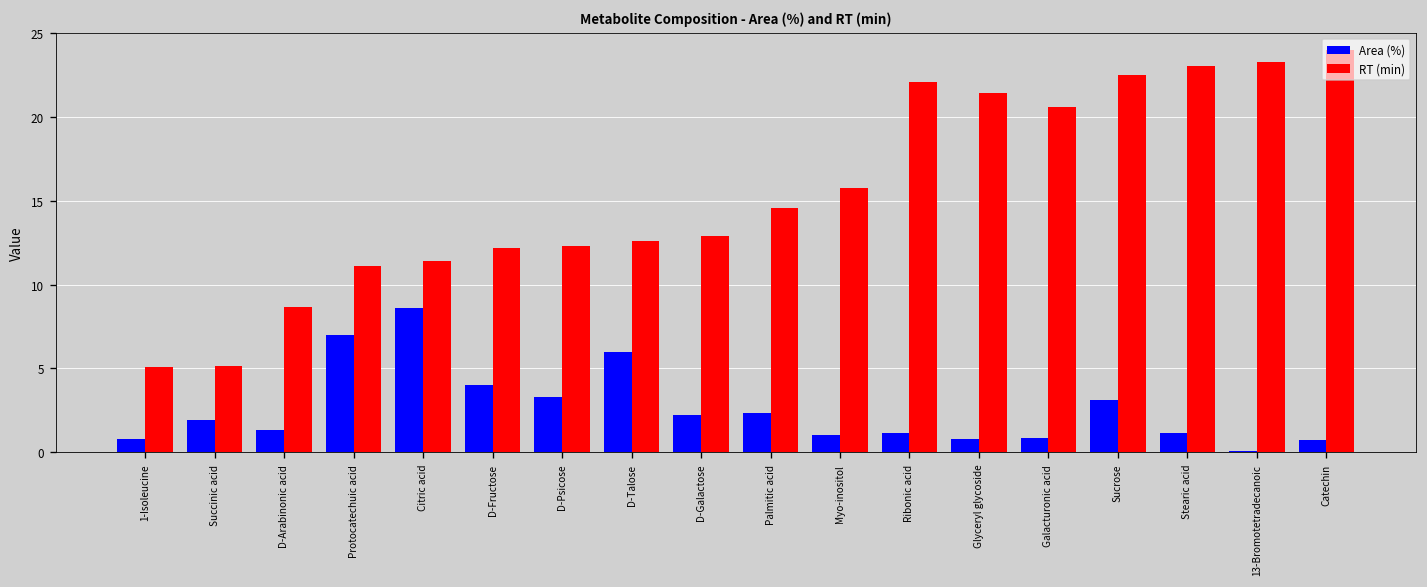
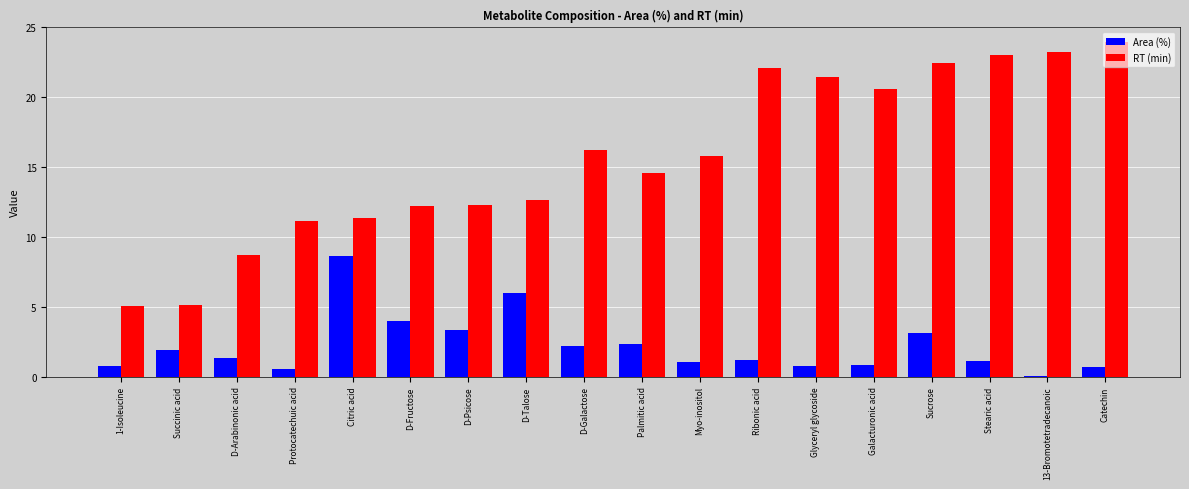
  {
    "Area (%)": {
      "1-Isoleucine": 0.8,
      "Succinic acid": 1.9,
      "D-Arabinonic acid": 1.3,
-     "Protocatechuic acid": 7.0,
+     "Protocatechuic acid": 0.5,
      "Citric acid": 8.6,
      "D-Fructose": 4.0,
      "D-Psicose": 3.3,
      "D-Talose": 6.0,
      "D-Galactose": 2.2,
      "Palmitic acid": 2.3,
      "Myo-inositol": 1.0,
      "Ribonic acid": 1.2,
      "Glyceryl glycoside": 0.8,
      "Galacturonic acid": 0.9,
      "Sucrose": 3.1,
      "Stearic acid": 1.1,
      "Catechin": 0.7
    },
    "RT (min)": {
      "1-Isoleucine": 5.1,
      "Succinic acid": 5.1,
      "D-Arabinonic acid": 8.7,
      "Protocatechuic acid": 11.1,
      "Citric acid": 11.4,
      "D-Fructose": 12.2,
      "D-Psicose": 12.3,
      "D-Talose": 12.6,
-     "D-Galactose": 12.9,
+     "D-Galactose": 16.2,
      "Palmitic acid": 14.6,
      "Myo-inositol": 15.8,
      "Ribonic acid": 22.1,
      "Glyceryl glycoside": 21.4,
      "Galacturonic acid": 20.6,
      "Sucrose": 22.5,
      "Stearic acid": 23.0,
      "13-Bromotetradecanoic": 23.3
    }
  }
